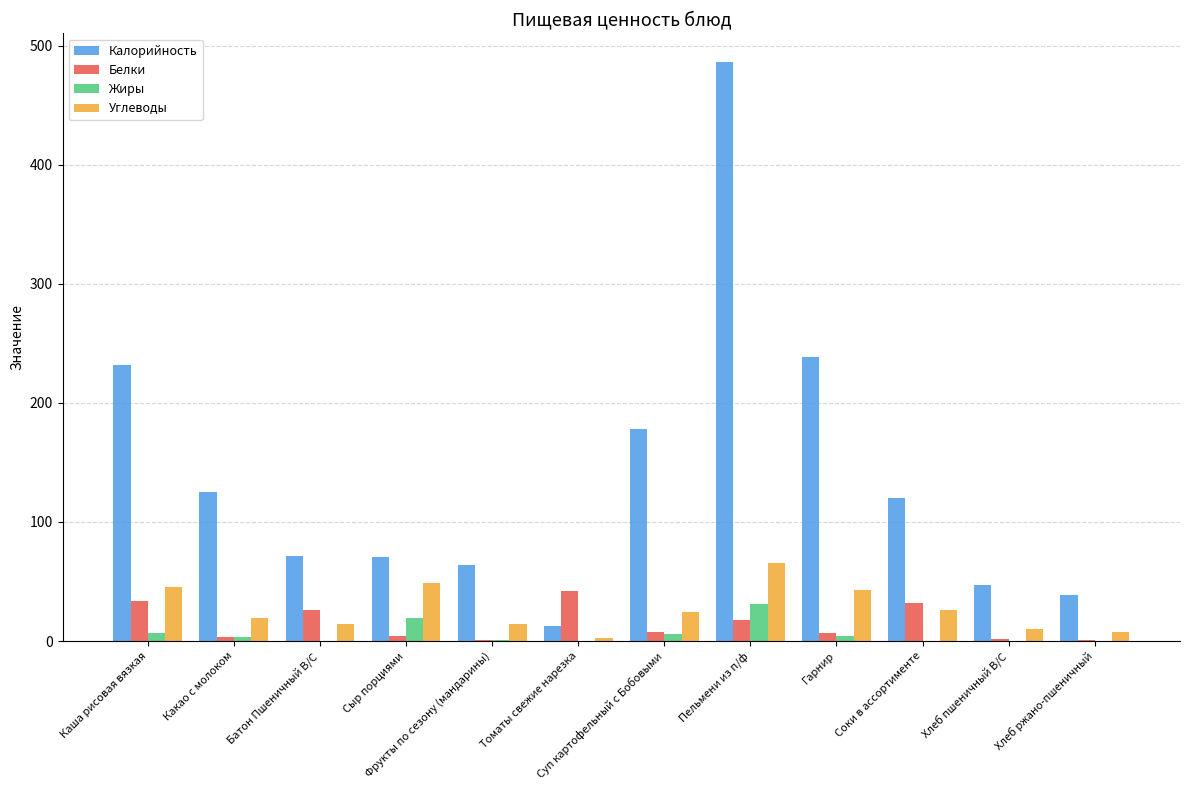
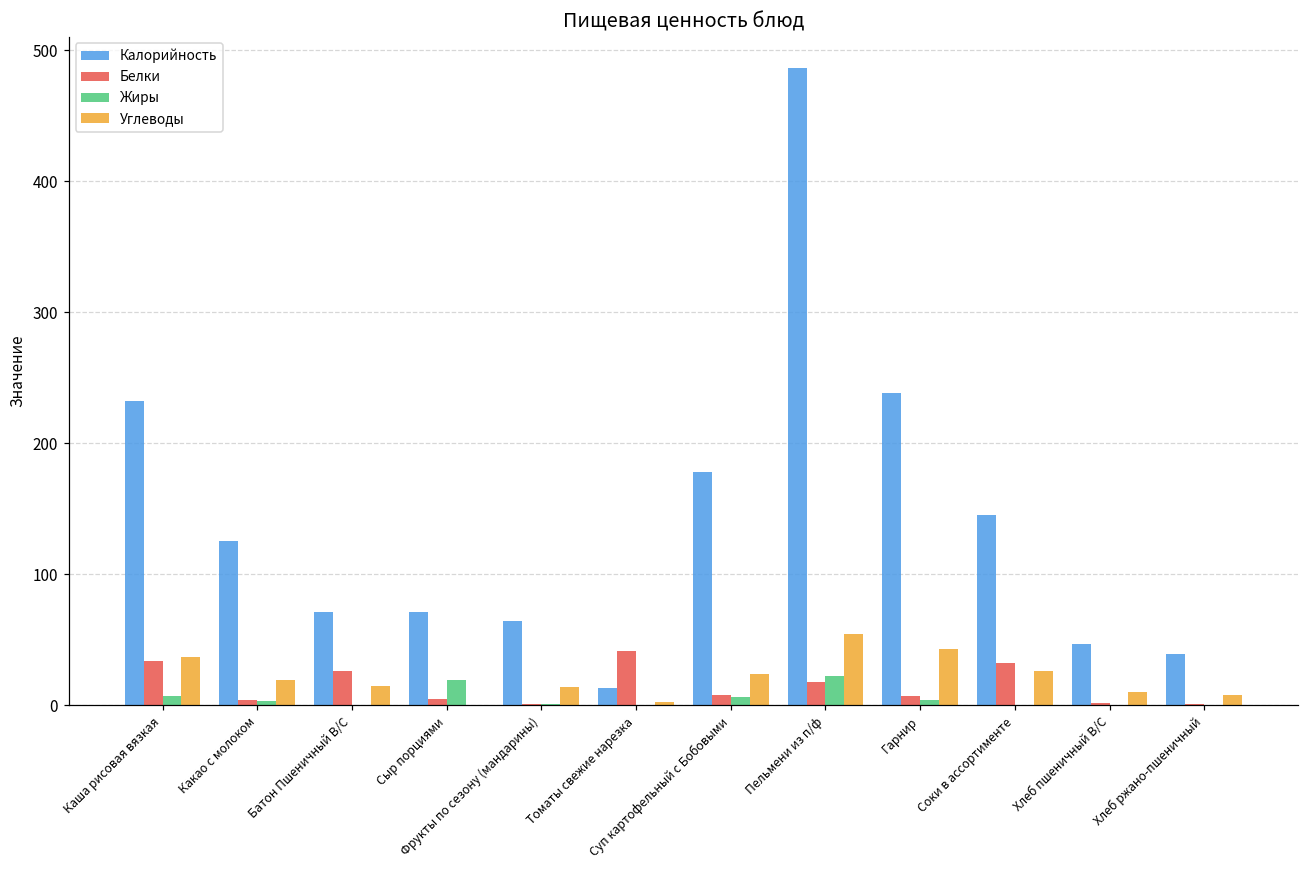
  {
    "Калорийность": {
      "Каша рисовая вязкая": 232,
      "Какао с молоком": 125,
      "Батон Пшеничный В/С": 71,
      "Сыр порциями": 71,
      "Фрукты по сезону (мандарины)": 64,
      "Томаты свежие нарезка": 13,
      "Суп картофельный с Бобовыми": 178,
      "Пельмени из п/ф": 486,
      "Гарнир": 238,
-     "Соки в ассортименте": 120,
+     "Соки в ассортименте": 145,
      "Хлеб пшеничный В/С": 47,
      "Хлеб ржано-пшеничный": 39
    },
    "Белки": {
      "Каша рисовая вязкая": 34,
      "Какао с молоком": 4,
      "Батон Пшеничный В/С": 26,
      "Сыр порциями": 5,
      "Томаты свежие нарезка": 42,
      "Суп картофельный с Бобовыми": 8,
      "Пельмени из п/ф": 18,
      "Гарнир": 7,
      "Соки в ассортименте": 32
    },
    "Жиры": {
      "Каша рисовая вязкая": 7,
      "Какао с молоком": 3,
      "Сыр порциями": 19,
      "Суп картофельный с Бобовыми": 6,
-     "Пельмени из п/ф": 31,
+     "Пельмени из п/ф": 22,
      "Гарнир": 4
    },
    "Углеводы": {
-     "Каша рисовая вязкая": 45,
+     "Каша рисовая вязкая": 37,
      "Какао с молоком": 19,
      "Батон Пшеничный В/С": 15,
-     "Сыр порциями": 49,
+     "Сыр порциями": 0,
      "Фрукты по сезону (мандарины)": 14,
      "Томаты свежие нарезка": 2,
      "Суп картофельный с Бобовыми": 24,
-     "Пельмени из п/ф": 66,
+     "Пельмени из п/ф": 54,
      "Гарнир": 43,
      "Соки в ассортименте": 26,
      "Хлеб пшеничный В/С": 10,
      "Хлеб ржано-пшеничный": 8
    }
  }
